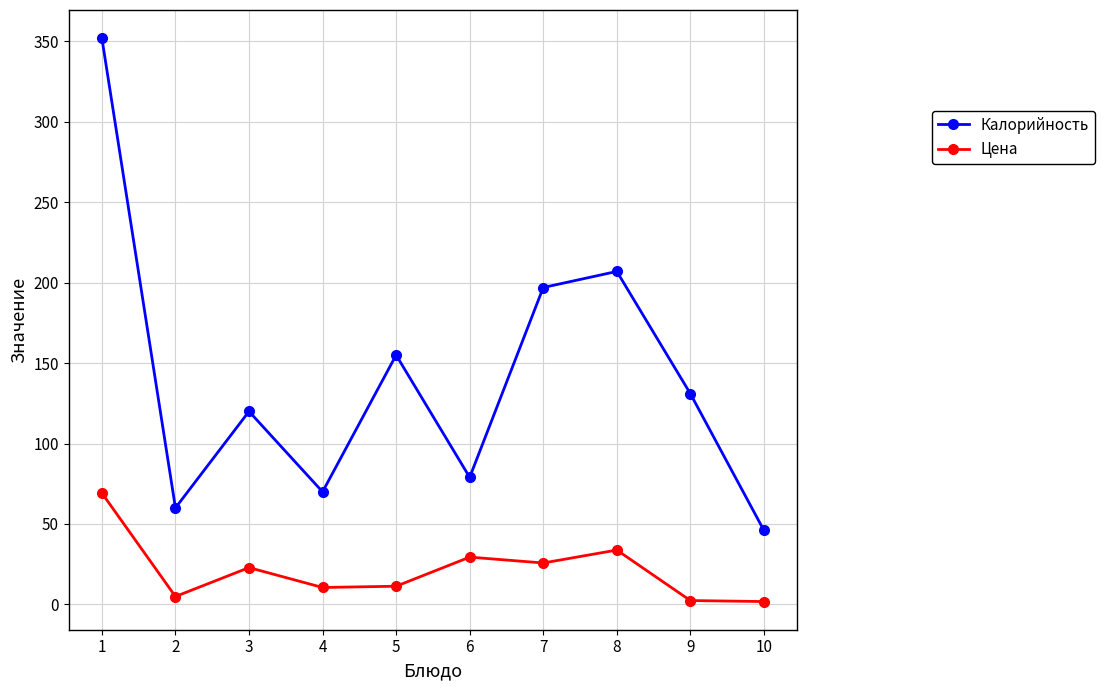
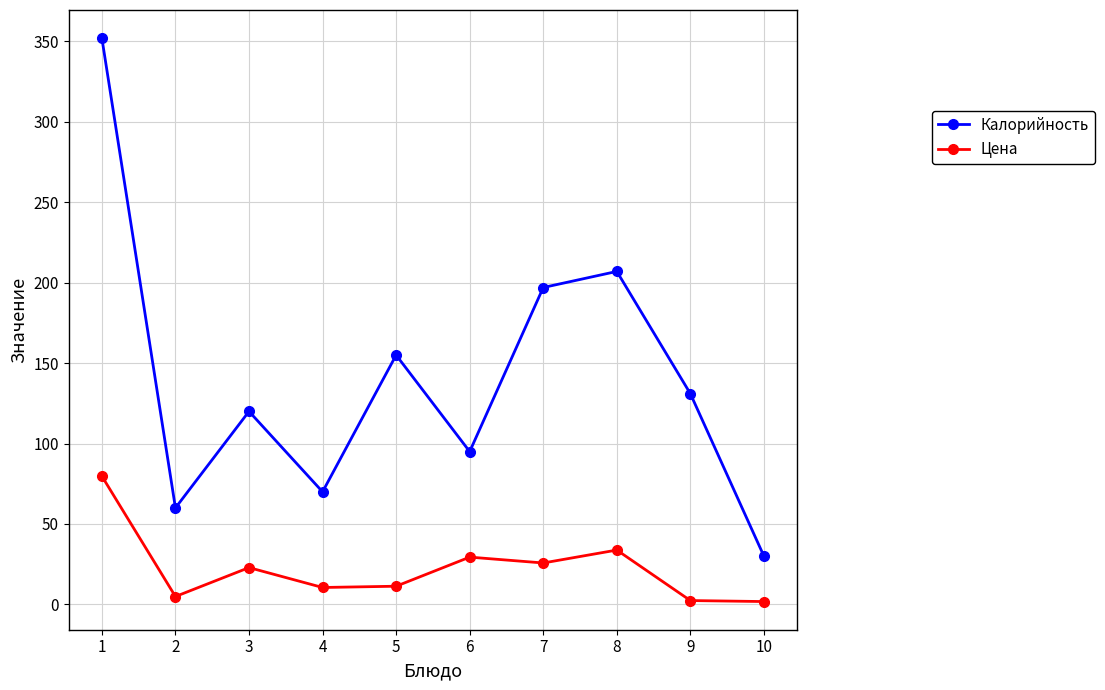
  {
    "Калорийность": {
      "1": 352,
      "2": 60,
      "3": 120,
      "4": 70,
      "5": 155,
-     "6": 79,
+     "6": 95,
      "7": 197,
      "8": 207,
      "9": 131,
-     "10": 46
+     "10": 30
    },
    "Цена": {
-     "1": 69,
+     "1": 80,
      "2": 5,
      "3": 23,
      "4": 11,
      "5": 11,
      "6": 29,
      "7": 26,
      "8": 34,
      "9": 2,
      "10": 2
    }
  }
